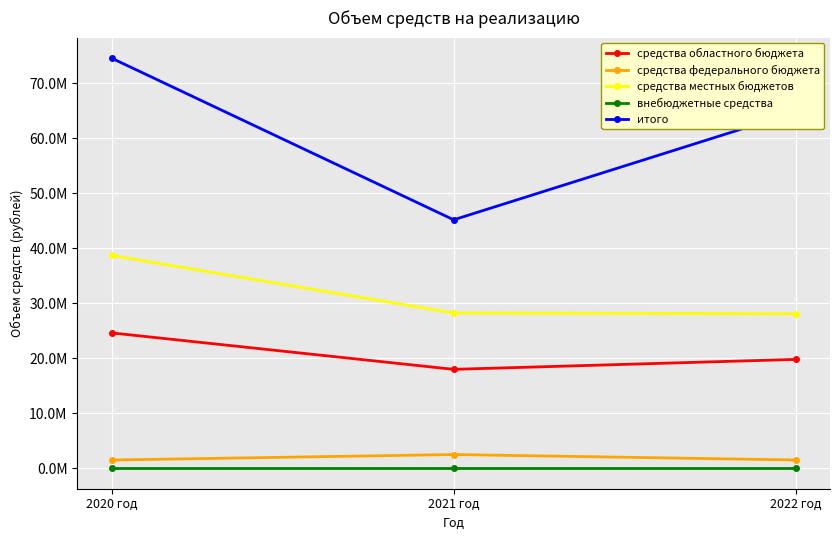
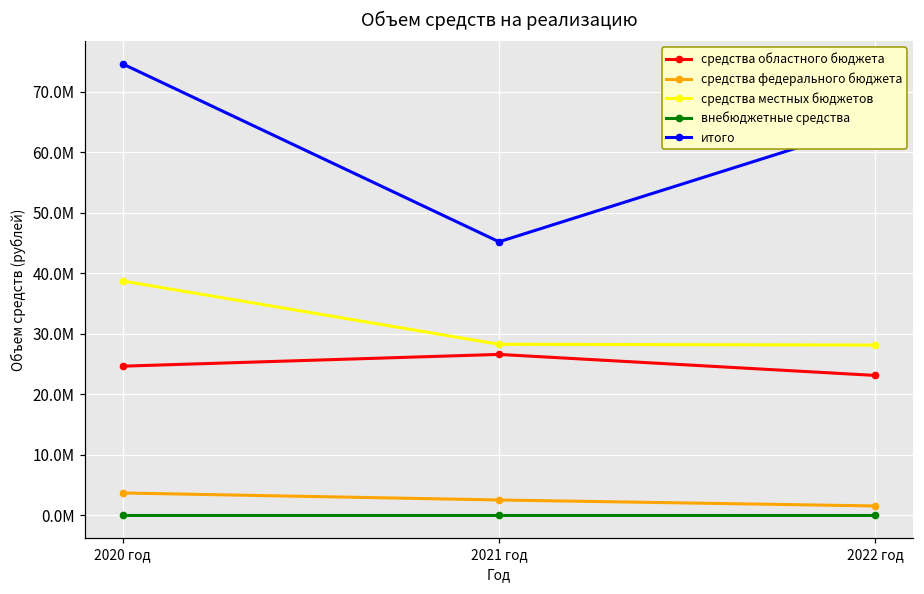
  {
    "средства областного бюджета": {
      "2020 год": 25000000,
-     "2021 год": 18000000,
-     "2022 год": 20000000
+     "2021 год": 27000000,
+     "2022 год": 23000000
    },
    "средства федерального бюджета": {
-     "2020 год": 1000000,
+     "2020 год": 4000000,
      "2021 год": 2000000,
      "2022 год": 2000000
    },
    "средства местных бюджетов": {
      "2020 год": 39000000,
      "2021 год": 28000000,
      "2022 год": 28000000
    },
    "внебюджетные средства": {
      "2020 год": 0,
      "2021 год": 0,
      "2022 год": 0
    },
    "итого": {
      "2020 год": 75000000,
      "2021 год": 45000000
    }
  }
